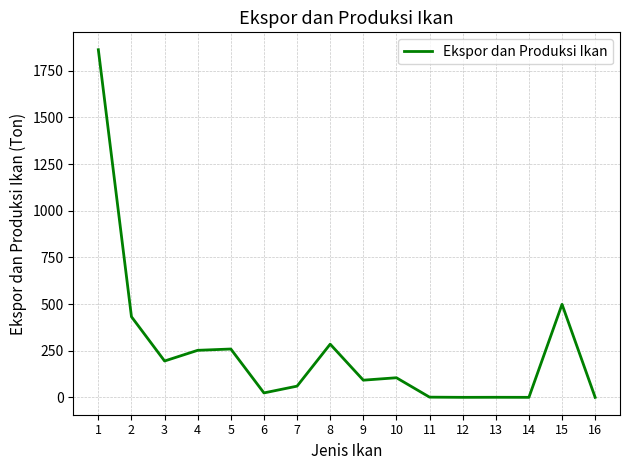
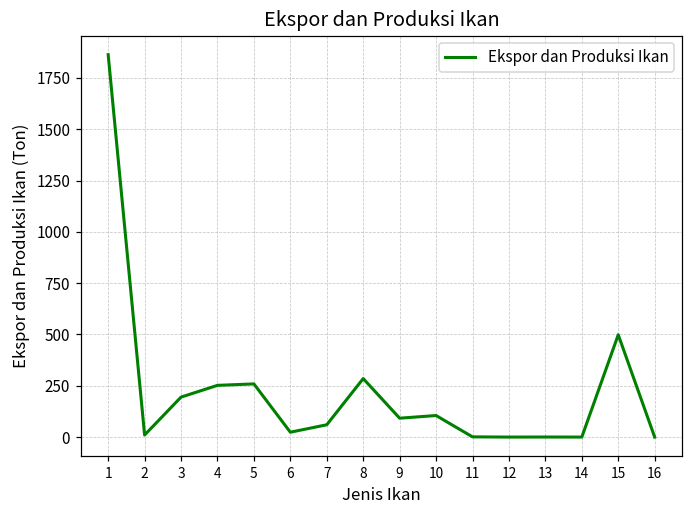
  {
    "1": 1860,
-   "2": 430,
+   "2": 10,
    "3": 190,
    "4": 250,
    "5": 260,
    "6": 20,
    "7": 60,
    "8": 290,
    "9": 90,
    "10": 110,
    "11": 0,
    "12": 0,
    "13": 0,
    "14": 0,
    "15": 500,
    "16": 0
  }
